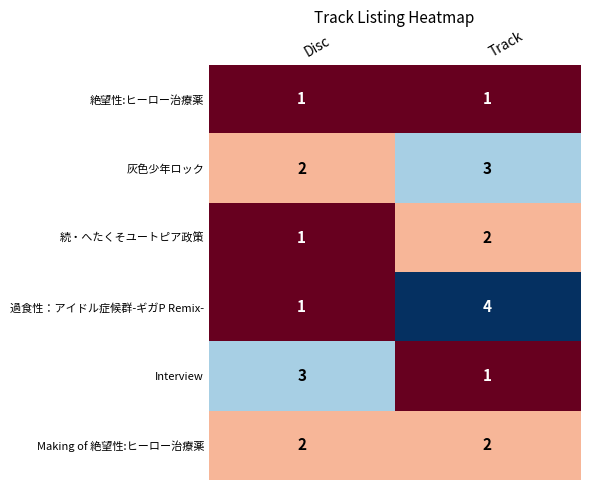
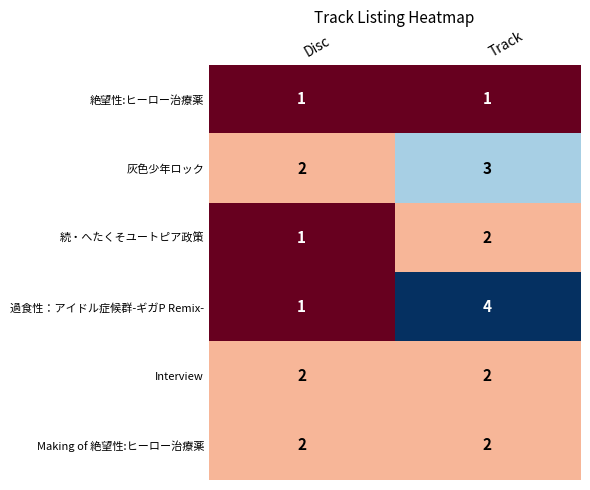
  {
    "絶望性:ヒーロー治療薬": {
      "Disc": 1,
      "Track": 1
    },
    "灰色少年ロック": {
      "Disc": 2,
      "Track": 3
    },
    "続・へたくそユートピア政策": {
      "Disc": 1,
      "Track": 2
    },
    "過食性：アイドル症候群-ギガP Remix-": {
      "Disc": 1,
      "Track": 4
    },
    "Interview": {
-     "Disc": 3,
-     "Track": 1
+     "Disc": 2,
+     "Track": 2
    },
    "Making of 絶望性:ヒーロー治療薬": {
      "Disc": 2,
      "Track": 2
    }
  }
